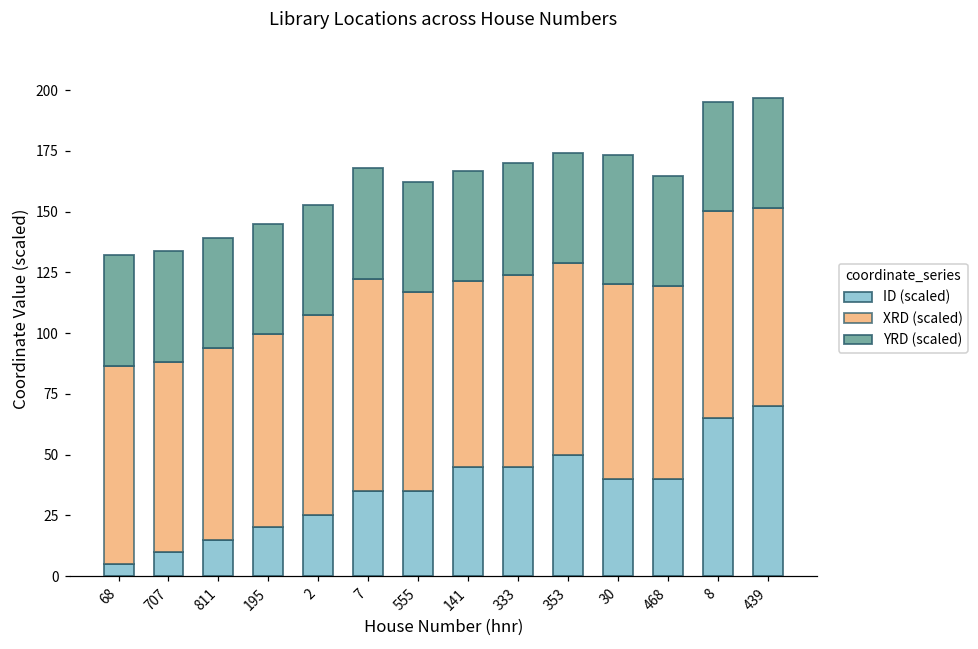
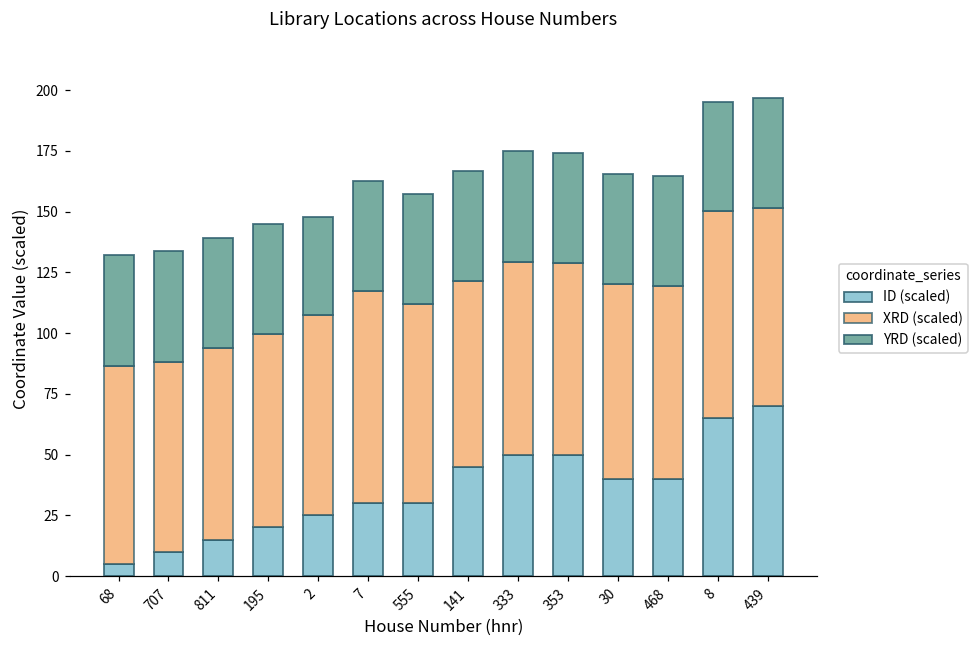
  {
    "ID (scaled)": {
      "68": 5,
      "707": 10,
      "811": 15,
      "195": 20,
      "2": 25,
-     "7": 35,
-     "555": 35,
+     "7": 30,
+     "555": 30,
      "141": 45,
-     "333": 45,
+     "333": 50,
      "353": 50,
      "30": 40,
      "468": 40,
      "8": 65,
      "439": 70
    },
    "XRD (scaled)": {
      "68": 82,
      "707": 78,
      "811": 79,
      "195": 79,
      "2": 83,
      "7": 87,
      "555": 82,
      "141": 77,
      "333": 79,
      "353": 79,
      "30": 80,
      "468": 80,
      "8": 85,
      "439": 81
    },
    "YRD (scaled)": {
      "68": 45,
      "707": 46,
      "811": 45,
      "195": 46,
-     "2": 45,
+     "2": 40,
      "7": 45,
      "555": 45,
      "141": 45,
      "333": 46,
      "353": 45,
-     "30": 53,
+     "30": 45,
      "468": 45,
      "8": 45,
      "439": 45
    }
  }
